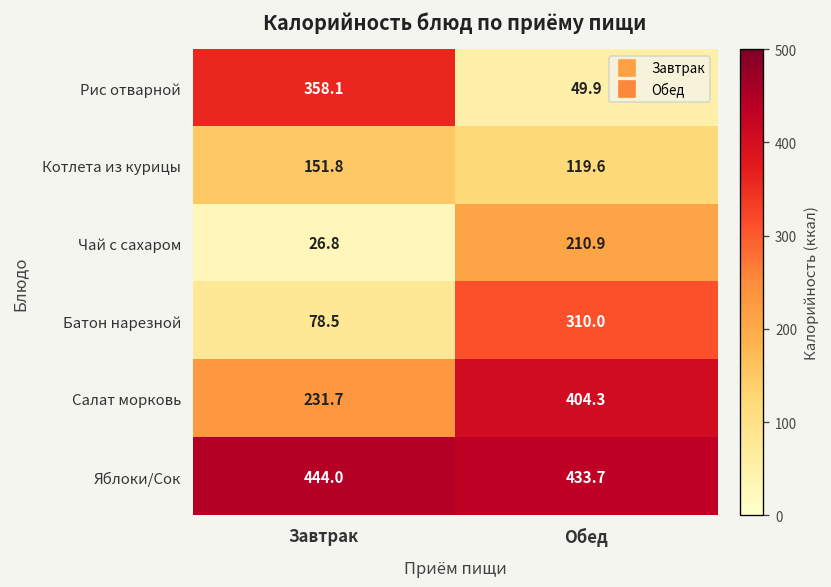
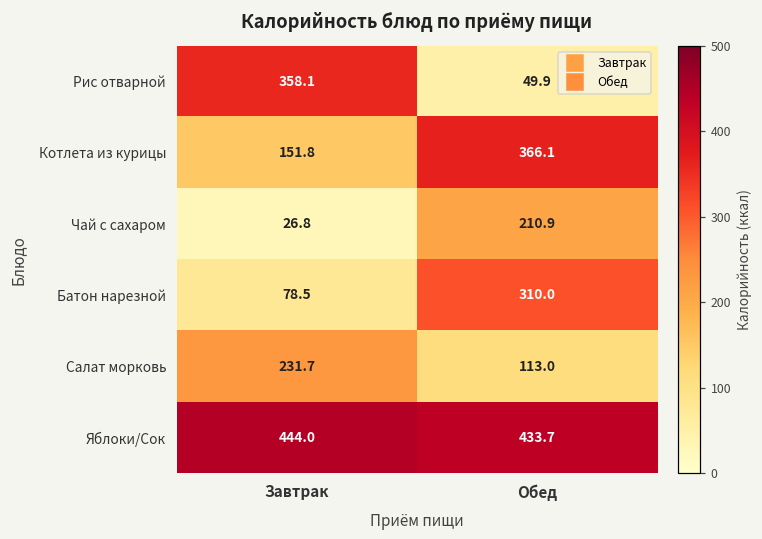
  {
    "Рис отварной": {
      "Завтрак": 358.1,
      "Обед": 49.9
    },
    "Котлета из курицы": {
      "Завтрак": 151.8,
-     "Обед": 119.6
+     "Обед": 366.1
    },
    "Чай с сахаром": {
      "Завтрак": 26.8,
      "Обед": 210.9
    },
    "Батон нарезной": {
      "Завтрак": 78.5,
      "Обед": 310.0
    },
    "Салат морковь": {
      "Завтрак": 231.7,
-     "Обед": 404.3
+     "Обед": 113.0
    },
    "Яблоки/Сок": {
      "Завтрак": 444.0,
      "Обед": 433.7
    }
  }
